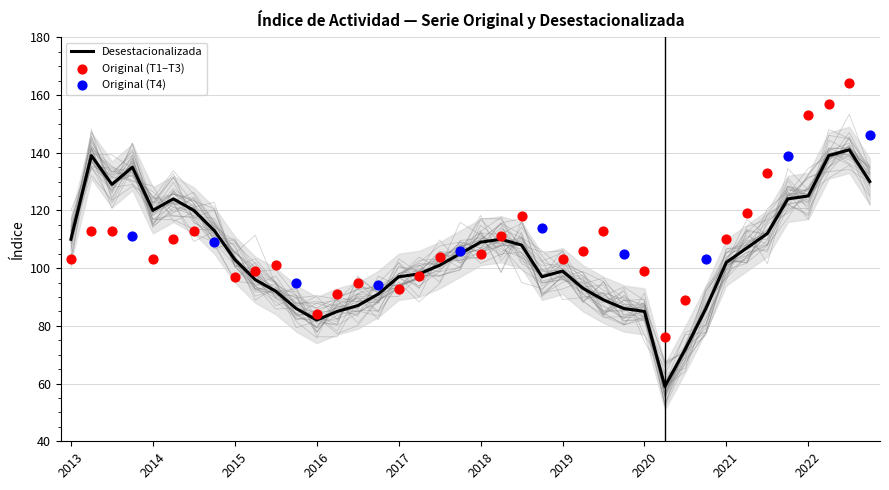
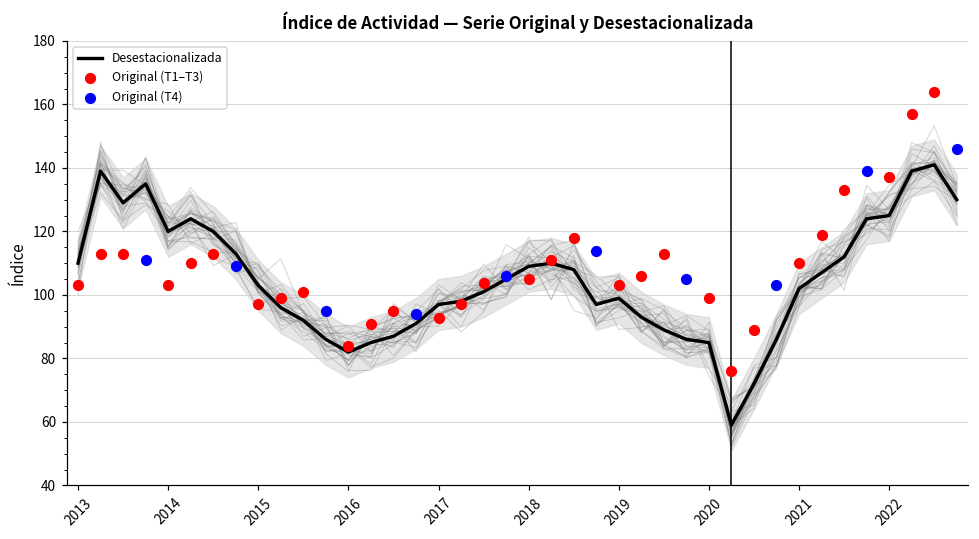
  {
    "Original (T1–T3)": {
-     "2022": 153
+     "2022": 137
    }
  }
